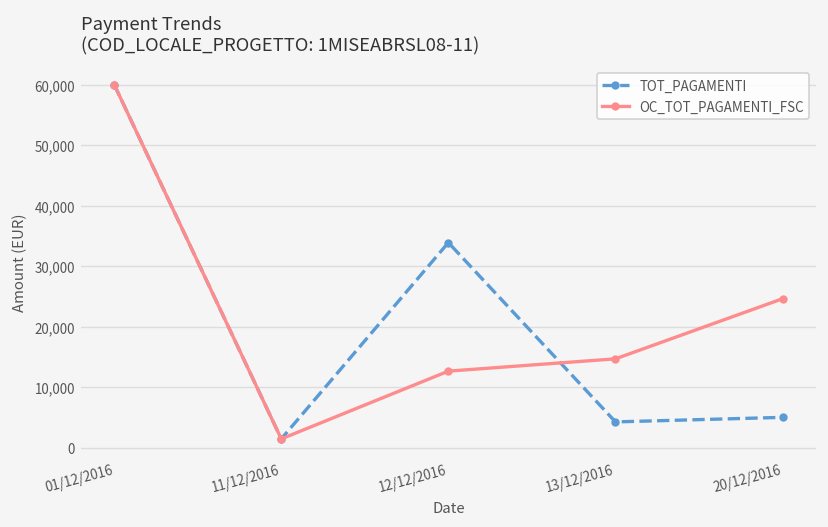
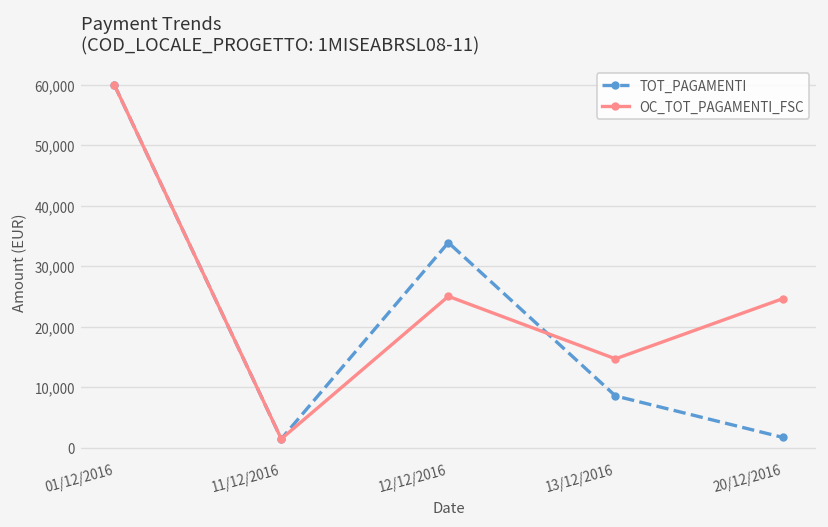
  {
    "TOT_PAGAMENTI": {
      "12/12/2016": "34,000",
-     "13/12/2016": "4,000",
-     "20/12/2016": "5,000"
+     "13/12/2016": "9,000",
+     "20/12/2016": "2,000"
    },
    "OC_TOT_PAGAMENTI_FSC": {
-     "12/12/2016": "13,000",
+     "12/12/2016": "25,000",
      "13/12/2016": "15,000",
      "20/12/2016": "25,000"
    }
  }
